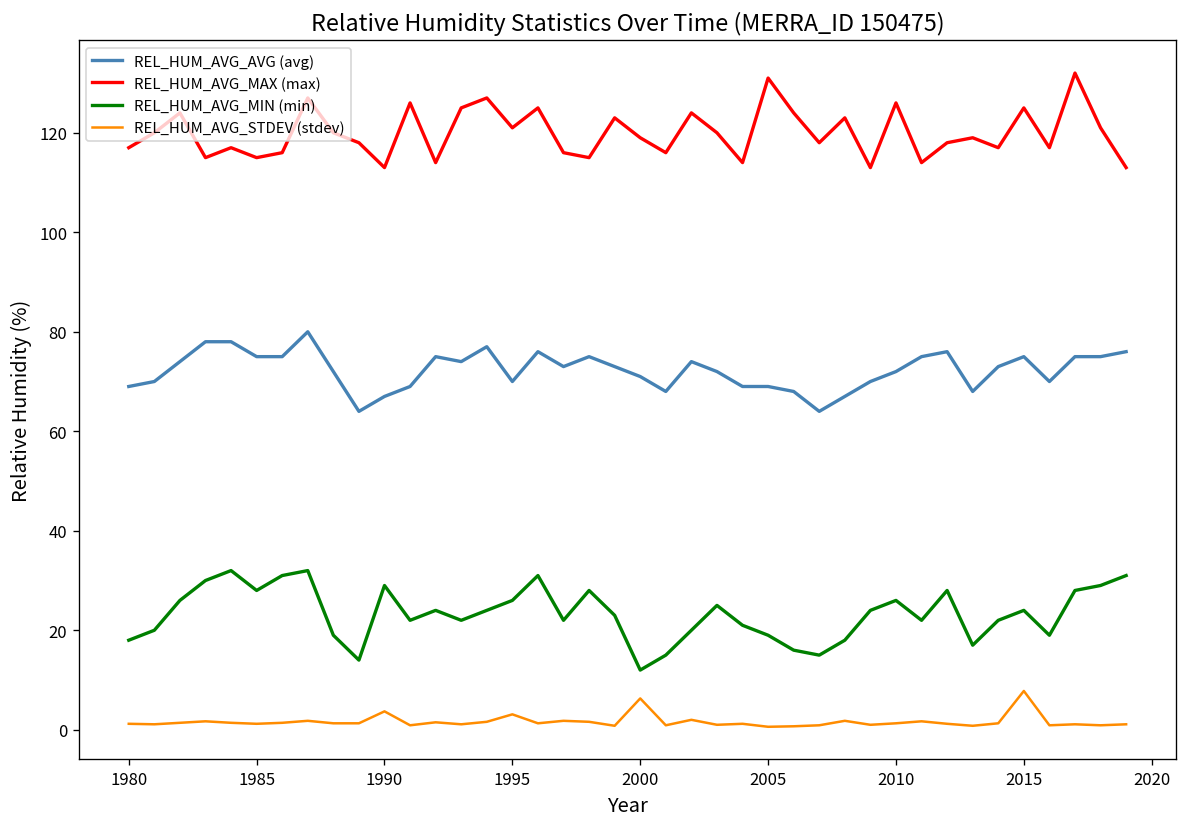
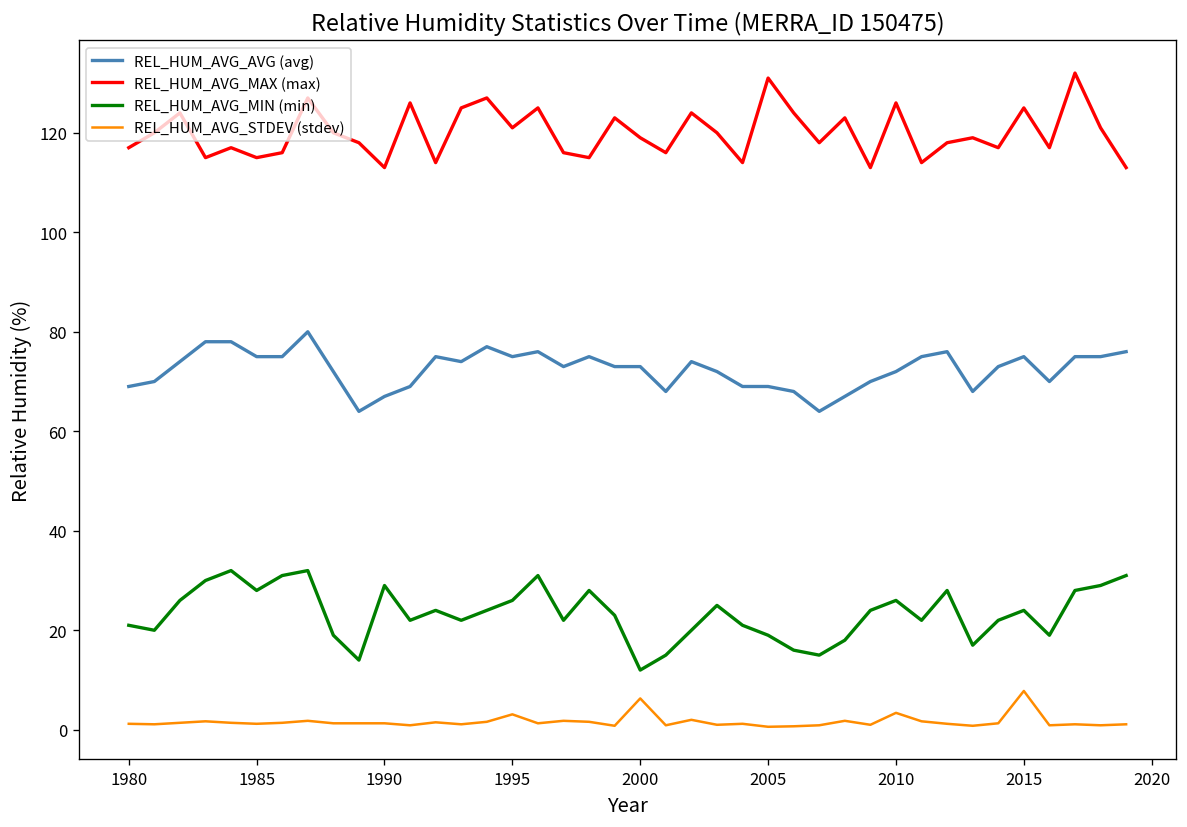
  {
    "REL_HUM_AVG_AVG (avg)": {
      "1980": 69,
      "1985": 75,
      "1990": 67,
-     "1995": 70,
-     "2000": 71,
+     "1995": 75,
+     "2000": 73,
      "2005": 69,
      "2010": 72,
      "2015": 75
    },
    "REL_HUM_AVG_MAX (max)": {
      "1980": 117,
      "1985": 115,
      "1990": 113,
      "1995": 121,
      "2000": 119,
      "2005": 131,
      "2010": 126,
      "2015": 125
    },
    "REL_HUM_AVG_MIN (min)": {
-     "1980": 18,
+     "1980": 21,
      "1985": 28,
      "1990": 29,
      "1995": 26,
      "2000": 12,
      "2005": 19,
      "2010": 26,
      "2015": 24
    },
    "REL_HUM_AVG_STDEV (stdev)": {
      "1980": 1,
      "1985": 1,
-     "1990": 4,
+     "1990": 1,
      "1995": 3,
      "2000": 6,
      "2005": 1,
-     "2010": 1,
+     "2010": 3,
      "2015": 8
    }
  }
